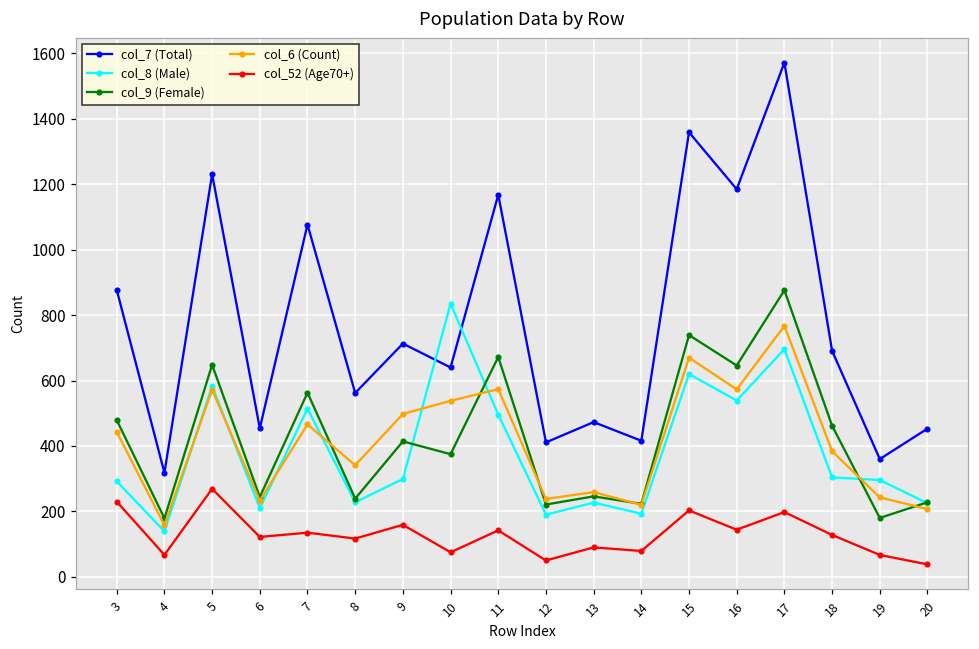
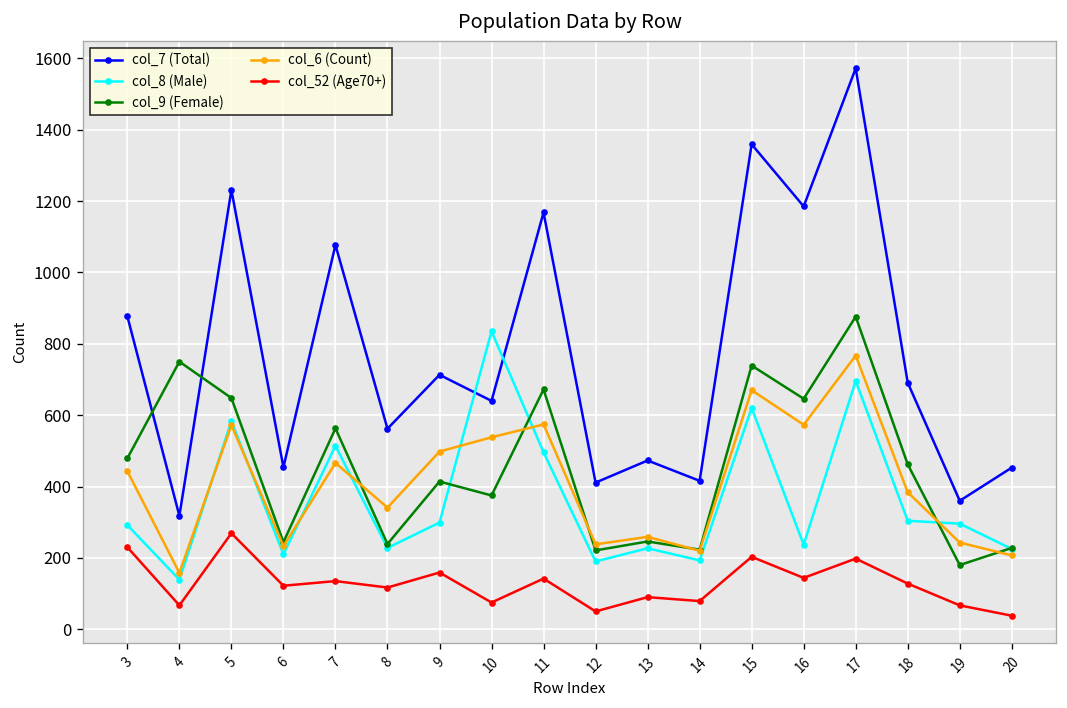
  {
    "col_7 (Total)": {
      "3": 880,
      "4": 320,
      "5": 1230,
      "6": 450,
      "7": 1080,
      "8": 560,
      "9": 710,
      "10": 640,
      "11": 1170,
      "12": 410,
      "13": 470,
      "14": 420,
      "15": 1360,
      "16": 1190,
      "17": 1570,
      "18": 690,
      "19": 360,
      "20": 450
    },
    "col_8 (Male)": {
      "3": 290,
      "4": 140,
      "5": 580,
      "6": 210,
      "7": 510,
      "8": 230,
      "9": 300,
      "10": 840,
      "11": 500,
      "12": 190,
      "13": 230,
      "14": 190,
      "15": 620,
-     "16": 540,
+     "16": 240,
      "17": 700,
      "18": 300,
      "19": 300
    },
    "col_9 (Female)": {
      "3": 480,
-     "4": 180,
+     "4": 750,
      "5": 650,
      "6": 240,
      "7": 560,
      "8": 240,
      "9": 410,
      "10": 380,
      "11": 670,
      "12": 220,
      "13": 250,
      "15": 740,
      "16": 650,
      "17": 880,
      "18": 460,
      "19": 180
    },
    "col_6 (Count)": {
      "3": 440,
      "4": 160,
      "5": 570,
      "6": 230,
      "7": 470,
      "8": 340,
      "9": 500,
      "10": 540,
      "11": 570,
      "12": 240,
      "13": 260,
      "15": 670,
      "16": 570,
      "17": 770,
      "18": 380,
      "19": 240,
      "20": 210
    },
    "col_52 (Age70+)": {
      "3": 230,
      "4": 70,
      "5": 270,
      "6": 120,
      "7": 140,
      "8": 120,
      "9": 160,
      "10": 80,
      "11": 140,
      "12": 50,
      "13": 90,
      "14": 80,
      "15": 200,
      "16": 140,
      "17": 200,
      "18": 130,
      "19": 70,
      "20": 40
    }
  }
